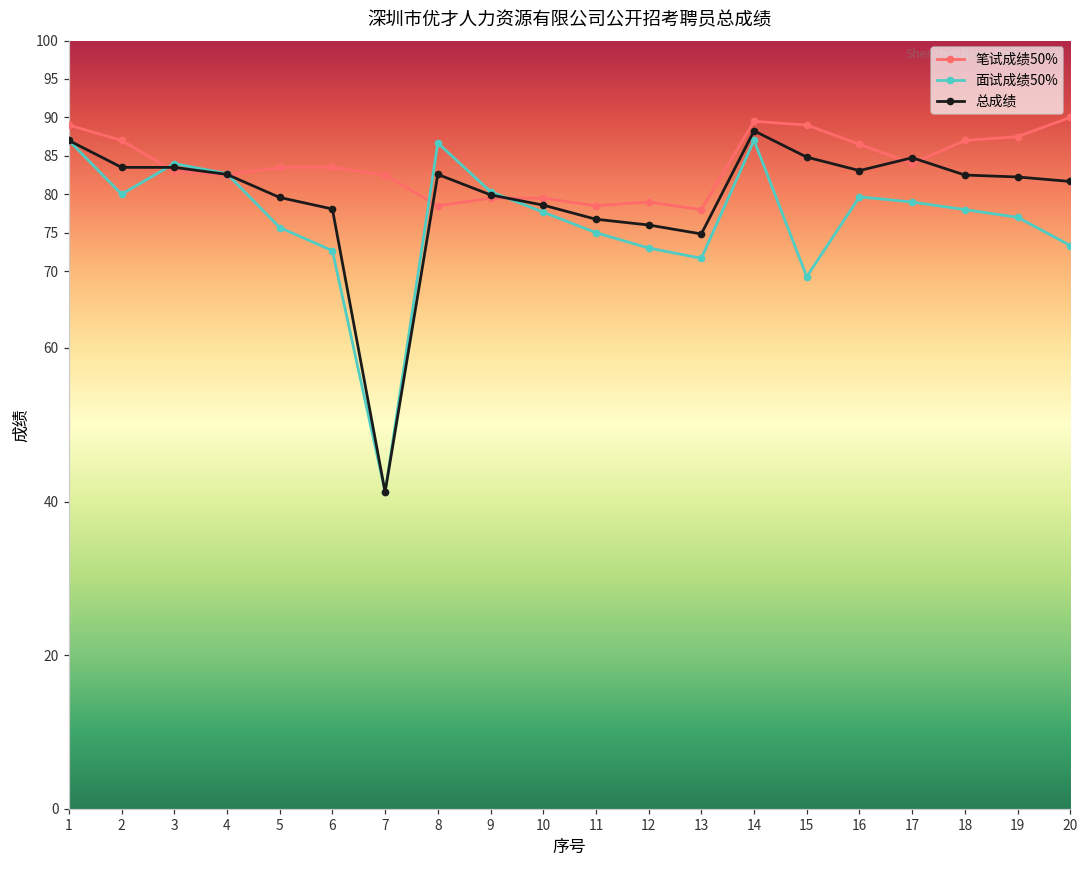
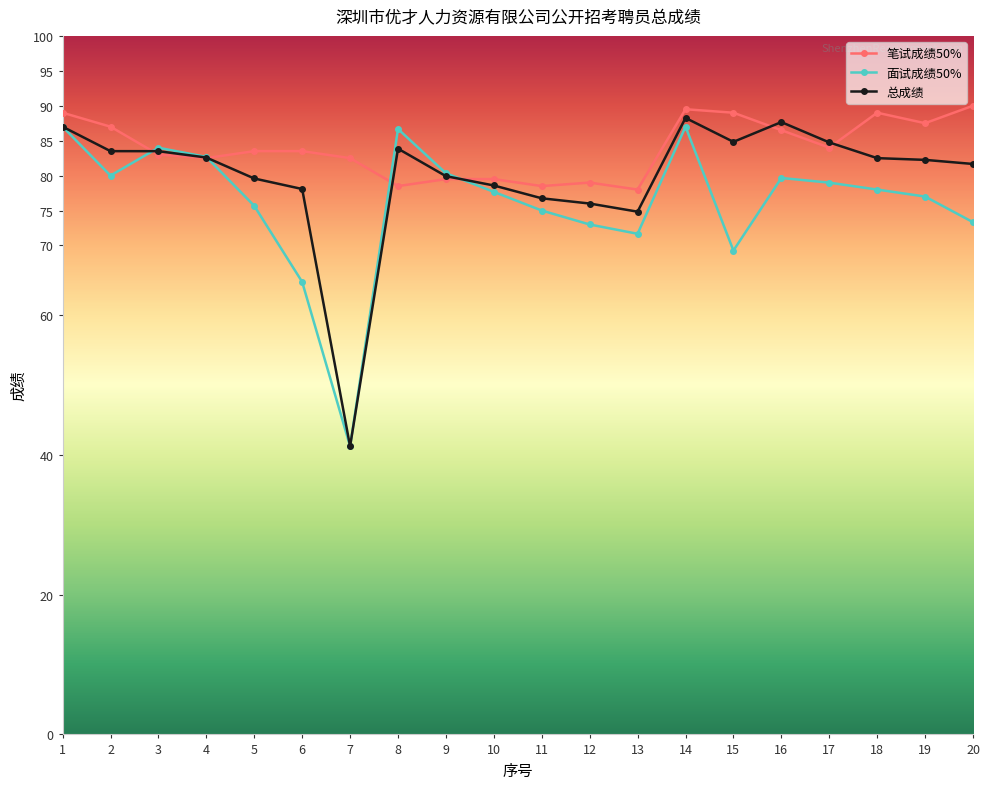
  {
    "笔试成绩50%": {
      "1": 89,
      "2": 87,
      "3": 83,
      "5": 84,
      "6": 84,
      "7": 83,
      "8": 79,
      "9": 80,
      "10": 80,
      "11": 79,
      "12": 79,
      "13": 78,
      "14": 90,
      "15": 89,
      "16": 87,
      "17": 84,
-     "18": 87,
+     "18": 89,
      "19": 88,
      "20": 90
    },
    "面试成绩50%": {
      "2": 80,
      "3": 84,
      "5": 76,
-     "6": 73,
+     "6": 65,
      "8": 87,
      "9": 80,
      "10": 78,
      "11": 75,
      "12": 73,
      "13": 72,
      "14": 87,
      "15": 69,
      "16": 80,
      "17": 79,
      "18": 78,
      "19": 77,
      "20": 73
    },
    "总成绩": {
      "2": 84,
      "3": 83,
      "5": 80,
      "6": 78,
-     "8": 83,
+     "8": 84,
      "9": 80,
      "10": 79,
      "11": 77,
      "12": 76,
      "13": 75,
      "14": 88,
      "15": 85,
-     "16": 83,
+     "16": 88,
      "17": 85,
      "18": 83,
      "19": 82,
      "20": 82
    }
  }
